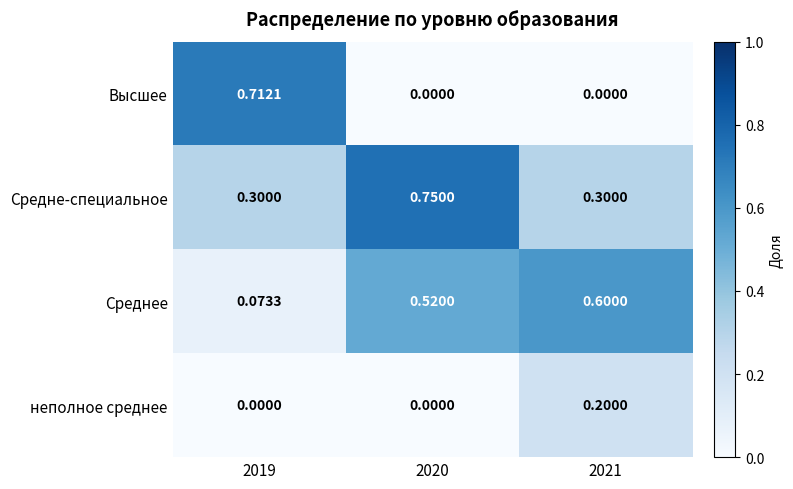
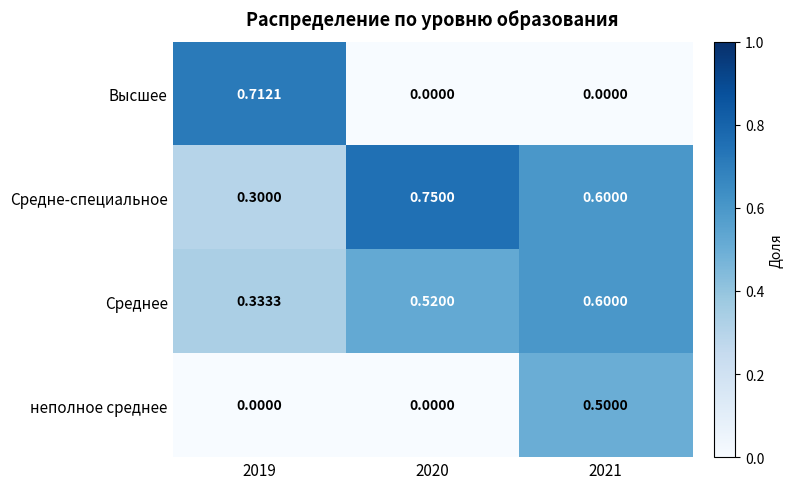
  {
    "Высшее": {
      "2019": 0.7121,
      "2020": 0.0000,
      "2021": 0.0000
    },
    "Средне-специальное": {
      "2019": 0.3000,
      "2020": 0.7500,
-     "2021": 0.3000
+     "2021": 0.6000
    },
    "Среднее": {
-     "2019": 0.0733,
+     "2019": 0.3333,
      "2020": 0.5200,
      "2021": 0.6000
    },
    "неполное среднее": {
      "2019": 0.0000,
      "2020": 0.0000,
-     "2021": 0.2000
+     "2021": 0.5000
    }
  }
